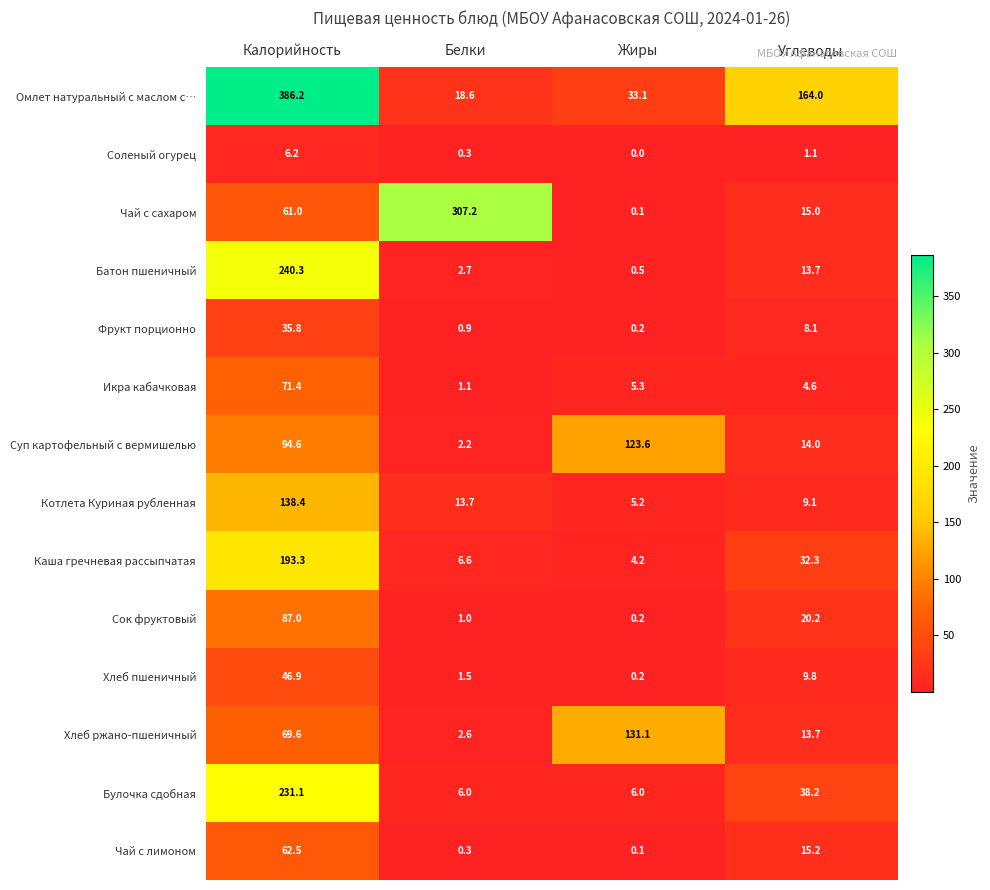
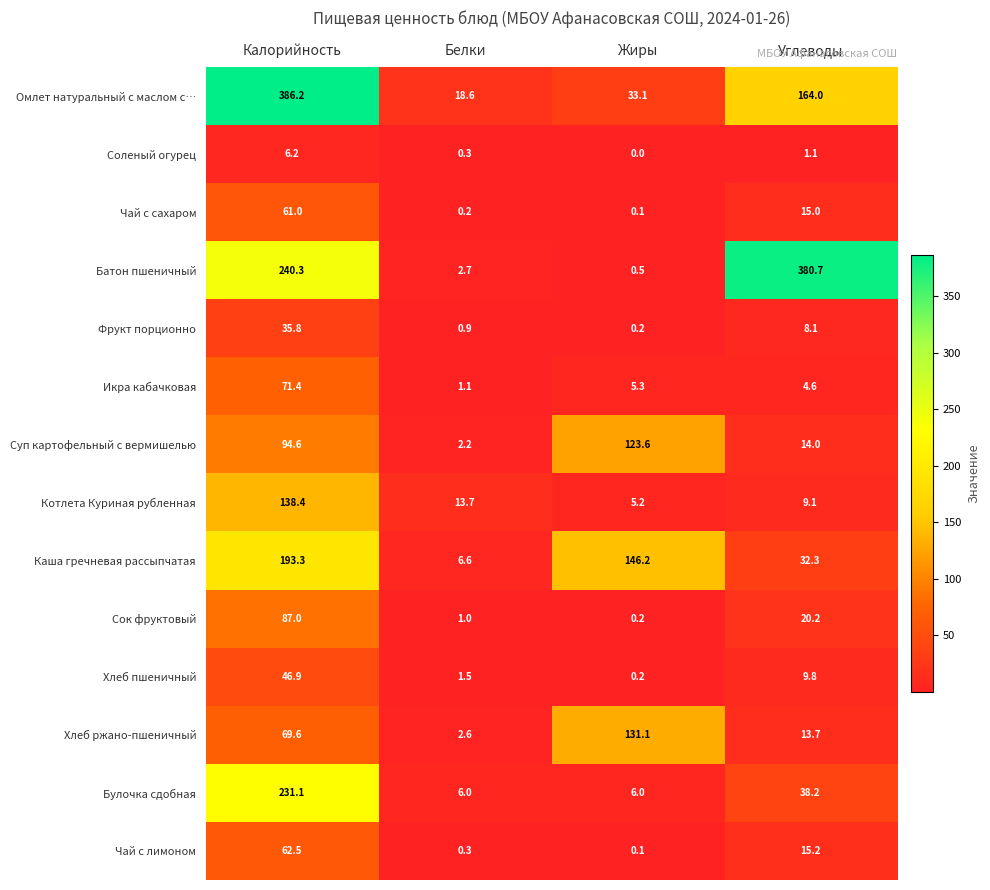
  {
    "Омлет натуральный с маслом с…": {
      "Калорийность": 386.2,
      "Белки": 18.6,
      "Жиры": 33.1,
      "Углеводы": 164.0
    },
    "Соленый огурец": {
      "Калорийность": 6.2,
      "Белки": 0.3,
      "Жиры": 0.0,
      "Углеводы": 1.1
    },
    "Чай с сахаром": {
      "Калорийность": 61.0,
-     "Белки": 307.2,
+     "Белки": 0.2,
      "Жиры": 0.1,
      "Углеводы": 15.0
    },
    "Батон пшеничный": {
      "Калорийность": 240.3,
      "Белки": 2.7,
      "Жиры": 0.5,
-     "Углеводы": 13.7
+     "Углеводы": 380.7
    },
    "Фрукт порционно": {
      "Калорийность": 35.8,
      "Белки": 0.9,
      "Жиры": 0.2,
      "Углеводы": 8.1
    },
    "Икра кабачковая": {
      "Калорийность": 71.4,
      "Белки": 1.1,
      "Жиры": 5.3,
      "Углеводы": 4.6
    },
    "Суп картофельный с вермишелью": {
      "Калорийность": 94.6,
      "Белки": 2.2,
      "Жиры": 123.6,
      "Углеводы": 14.0
    },
    "Котлета Куриная рубленная": {
      "Калорийность": 138.4,
      "Белки": 13.7,
      "Жиры": 5.2,
      "Углеводы": 9.1
    },
    "Каша гречневая рассыпчатая": {
      "Калорийность": 193.3,
      "Белки": 6.6,
-     "Жиры": 4.2,
+     "Жиры": 146.2,
      "Углеводы": 32.3
    },
    "Сок фруктовый": {
      "Калорийность": 87.0,
      "Белки": 1.0,
      "Жиры": 0.2,
      "Углеводы": 20.2
    },
    "Хлеб пшеничный": {
      "Калорийность": 46.9,
      "Белки": 1.5,
      "Жиры": 0.2,
      "Углеводы": 9.8
    },
    "Хлеб ржано-пшеничный": {
      "Калорийность": 69.6,
      "Белки": 2.6,
      "Жиры": 131.1,
      "Углеводы": 13.7
    },
    "Булочка сдобная": {
      "Калорийность": 231.1,
      "Белки": 6.0,
      "Жиры": 6.0,
      "Углеводы": 38.2
    },
    "Чай с лимоном": {
      "Калорийность": 62.5,
      "Белки": 0.3,
      "Жиры": 0.1,
      "Углеводы": 15.2
    }
  }
